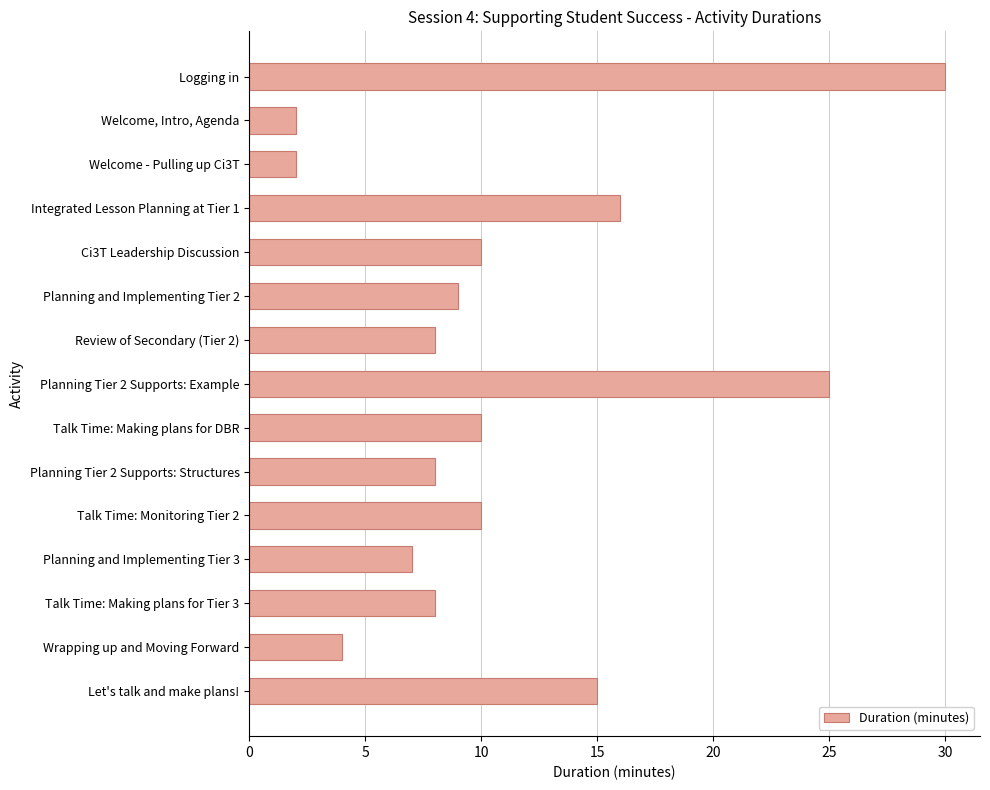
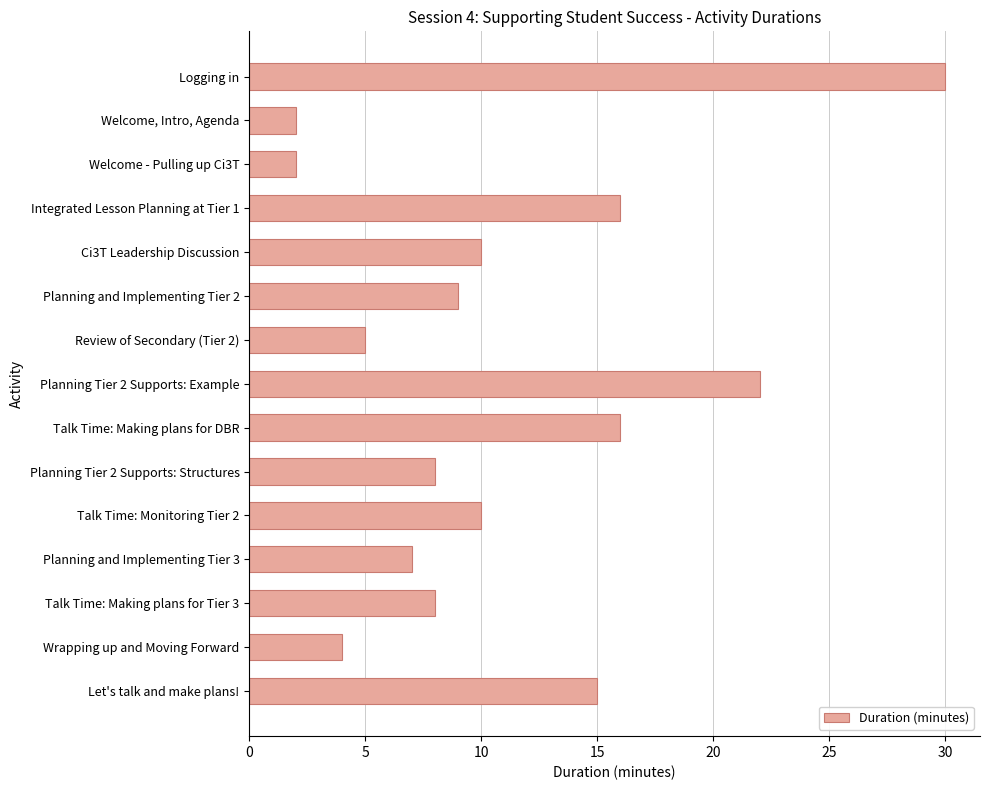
  {
    "Logging in": 30,
    "Welcome, Intro, Agenda": 2,
    "Welcome - Pulling up Ci3T": 2,
    "Integrated Lesson Planning at Tier 1": 16,
    "Ci3T Leadership Discussion": 10,
    "Planning and Implementing Tier 2": 9,
-   "Review of Secondary (Tier 2)": 8,
-   "Planning Tier 2 Supports: Example": 25,
-   "Talk Time: Making plans for DBR": 10,
+   "Review of Secondary (Tier 2)": 5,
+   "Planning Tier 2 Supports: Example": 22,
+   "Talk Time: Making plans for DBR": 16,
    "Planning Tier 2 Supports: Structures": 8,
    "Talk Time: Monitoring Tier 2": 10,
    "Planning and Implementing Tier 3": 7,
    "Talk Time: Making plans for Tier 3": 8,
    "Wrapping up and Moving Forward": 4,
    "Let's talk and make plans!": 15
  }
